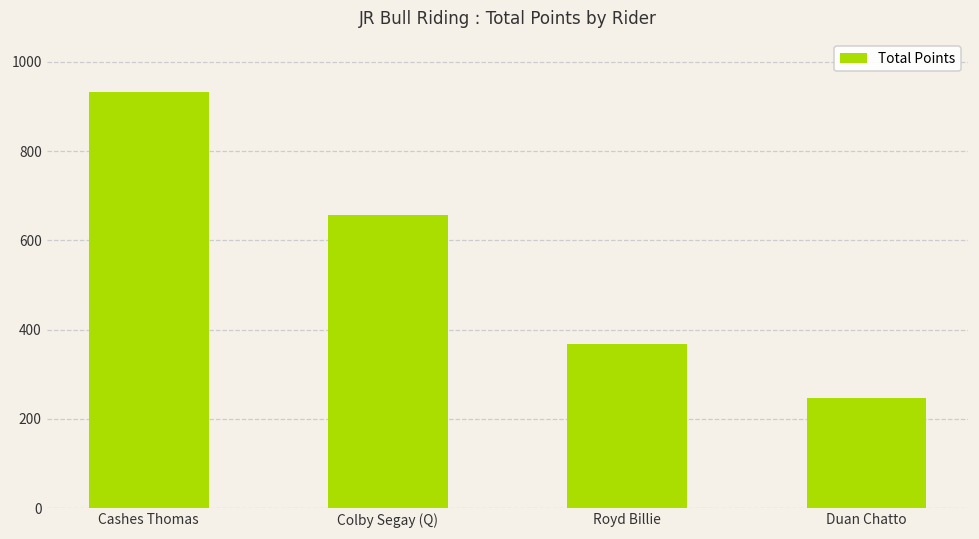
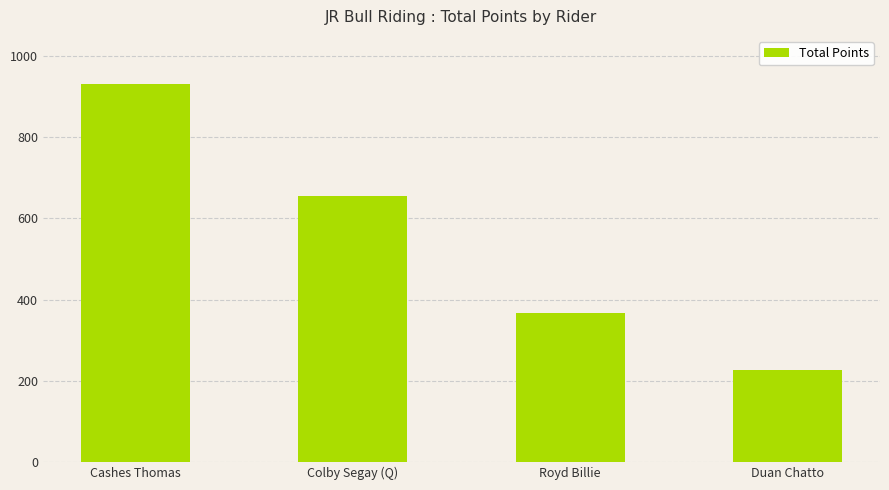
  {
    "Cashes Thomas": 930,
    "Colby Segay (Q)": 660,
    "Royd Billie": 370,
-   "Duan Chatto": 250
+   "Duan Chatto": 230
  }
